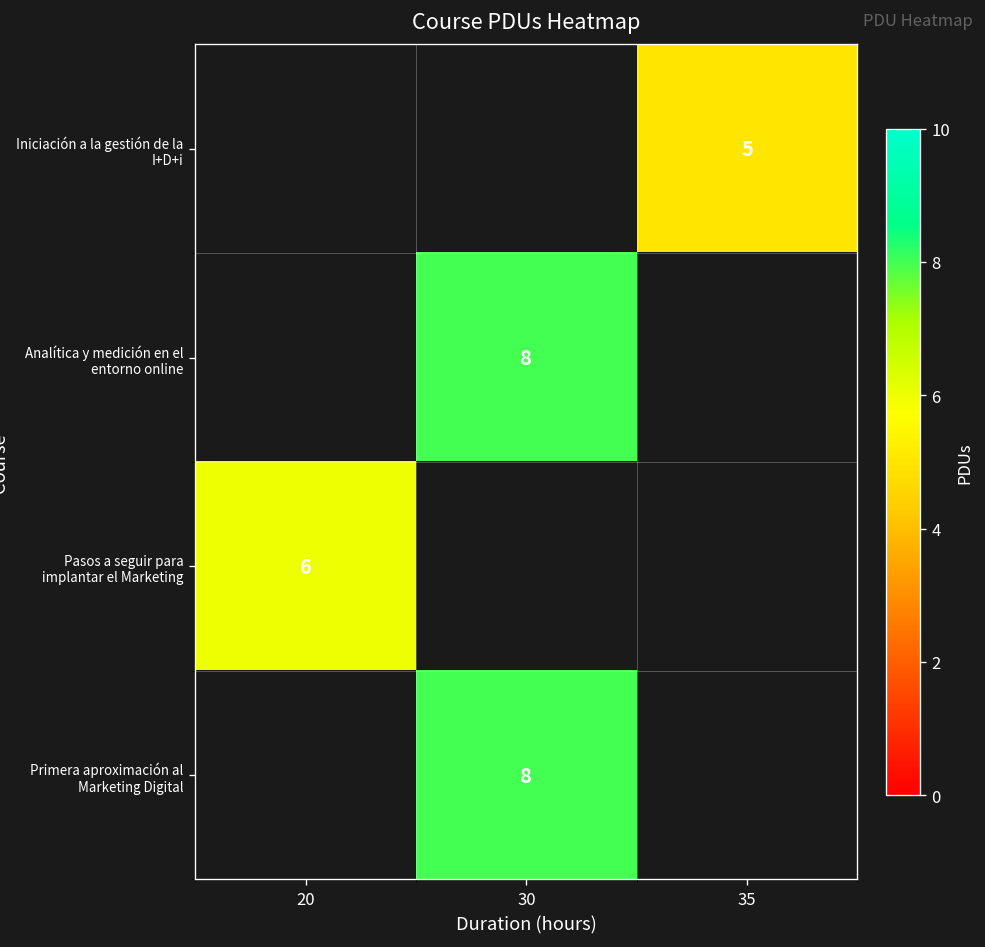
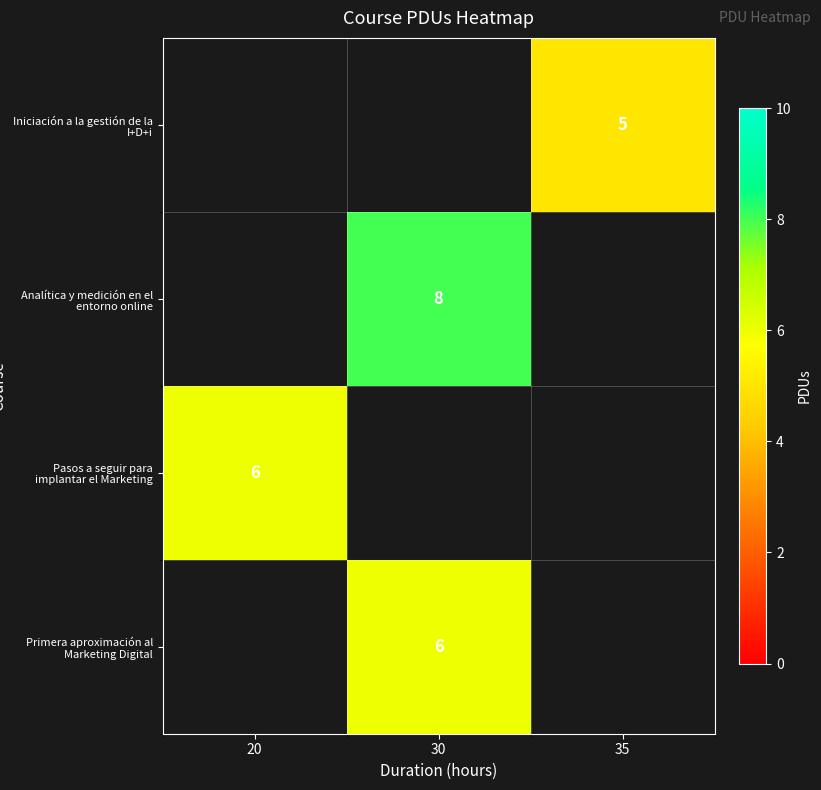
  {
    "Iniciación a la gestión de la I+D+i": {
      "35": 5
    },
    "Analítica y medición en el entorno online": {
      "30": 8
    },
    "Pasos a seguir para implantar el Marketing": {
      "20": 6
    },
    "Primera aproximación al Marketing Digital": {
-     "30": 8
+     "30": 6
    }
  }
